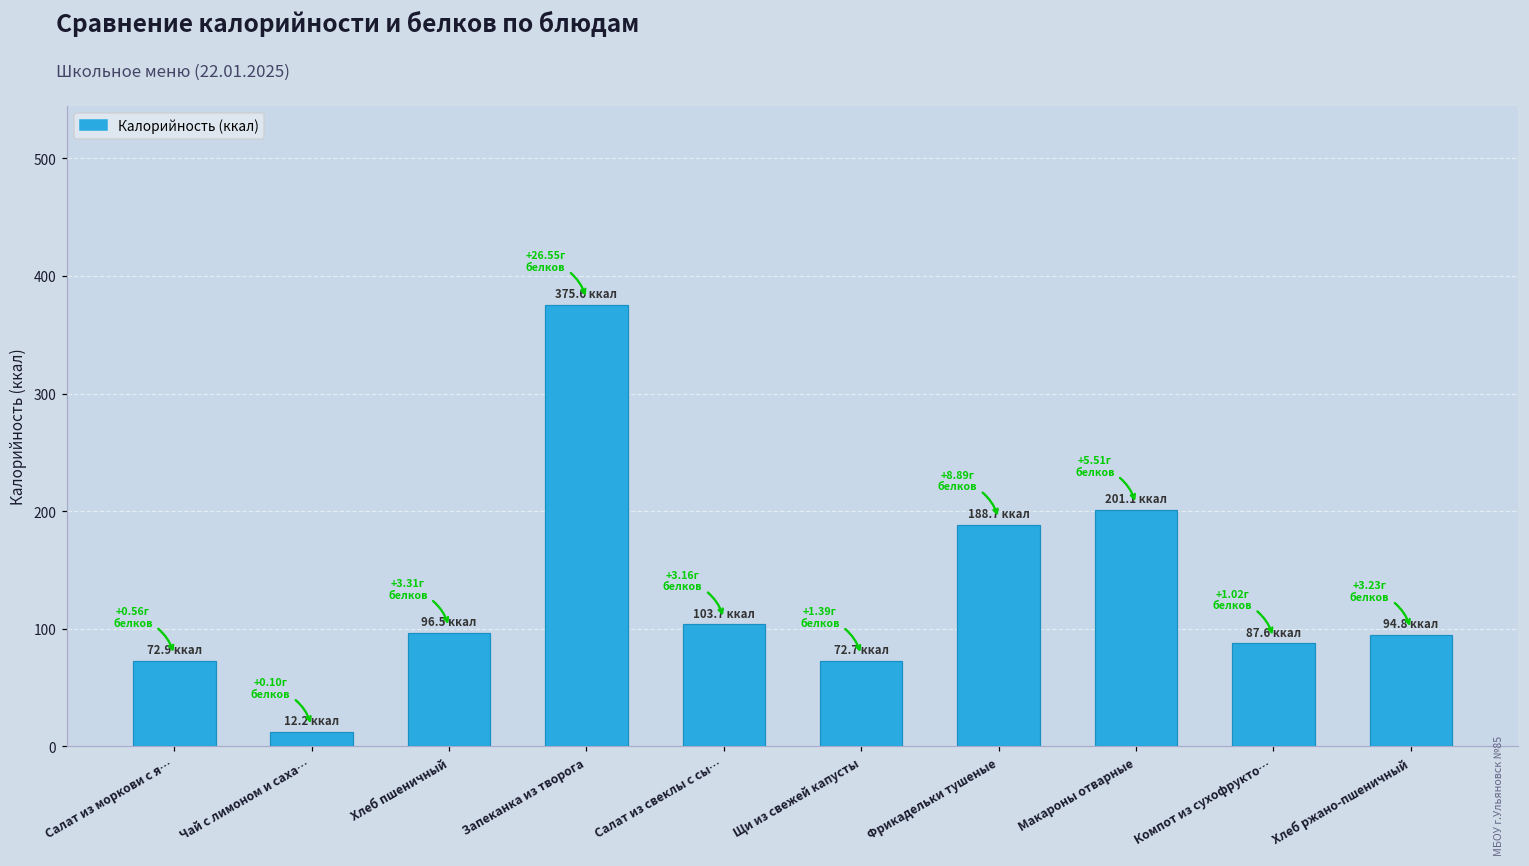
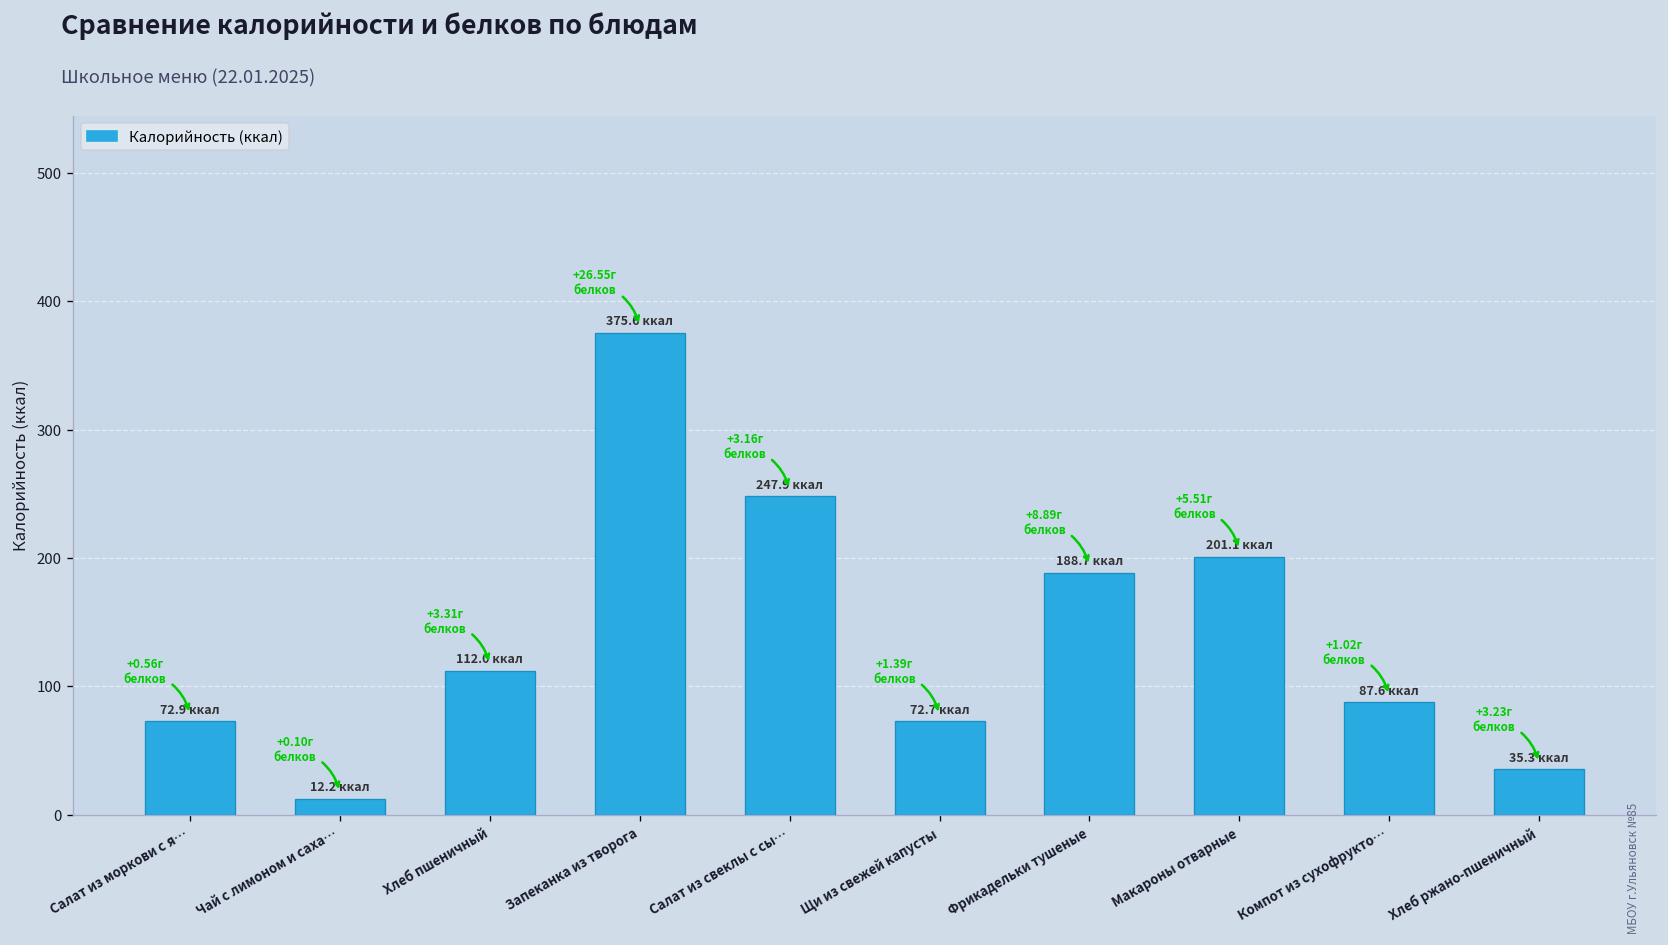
  {
-   "Хлеб пшеничный": 96.5,
-   "Салат из свеклы с сы…": 103.7,
-   "Хлеб ржано-пшеничный": 94.8
+   "Хлеб пшеничный": 112.0,
+   "Салат из свеклы с сы…": 247.9,
+   "Хлеб ржано-пшеничный": 35.3
  }
